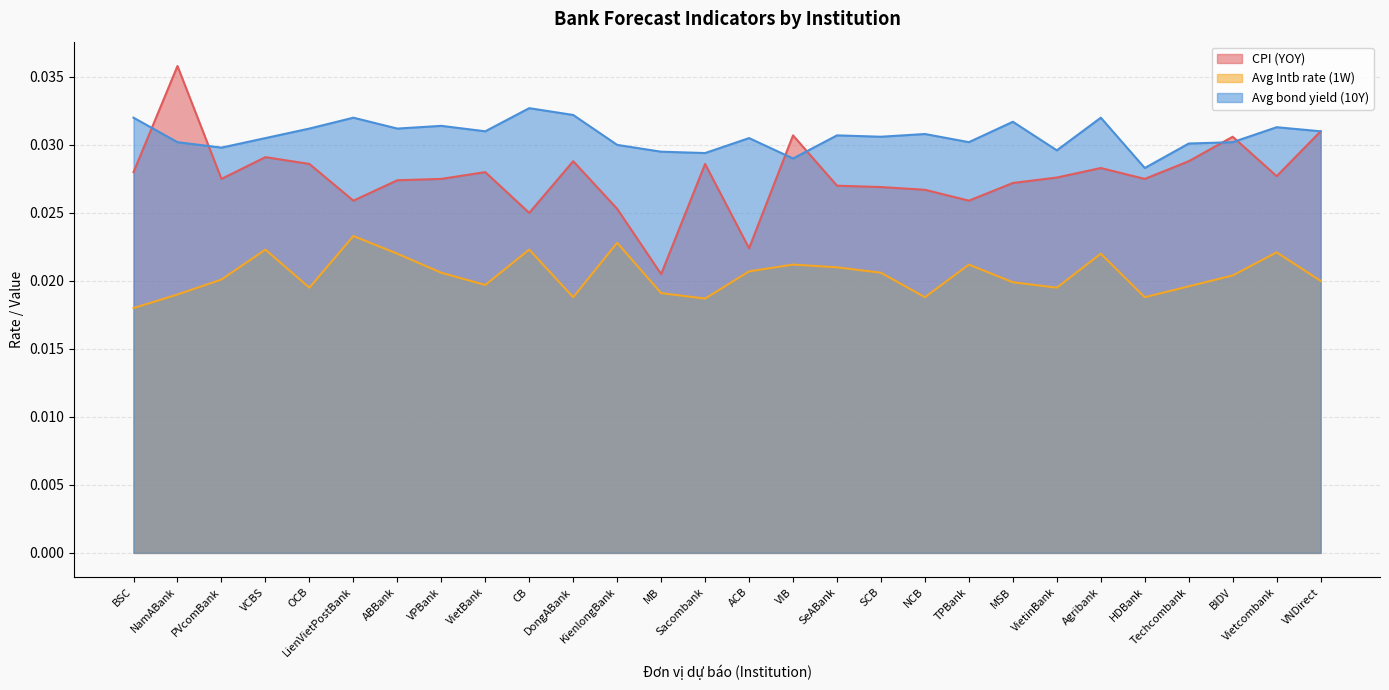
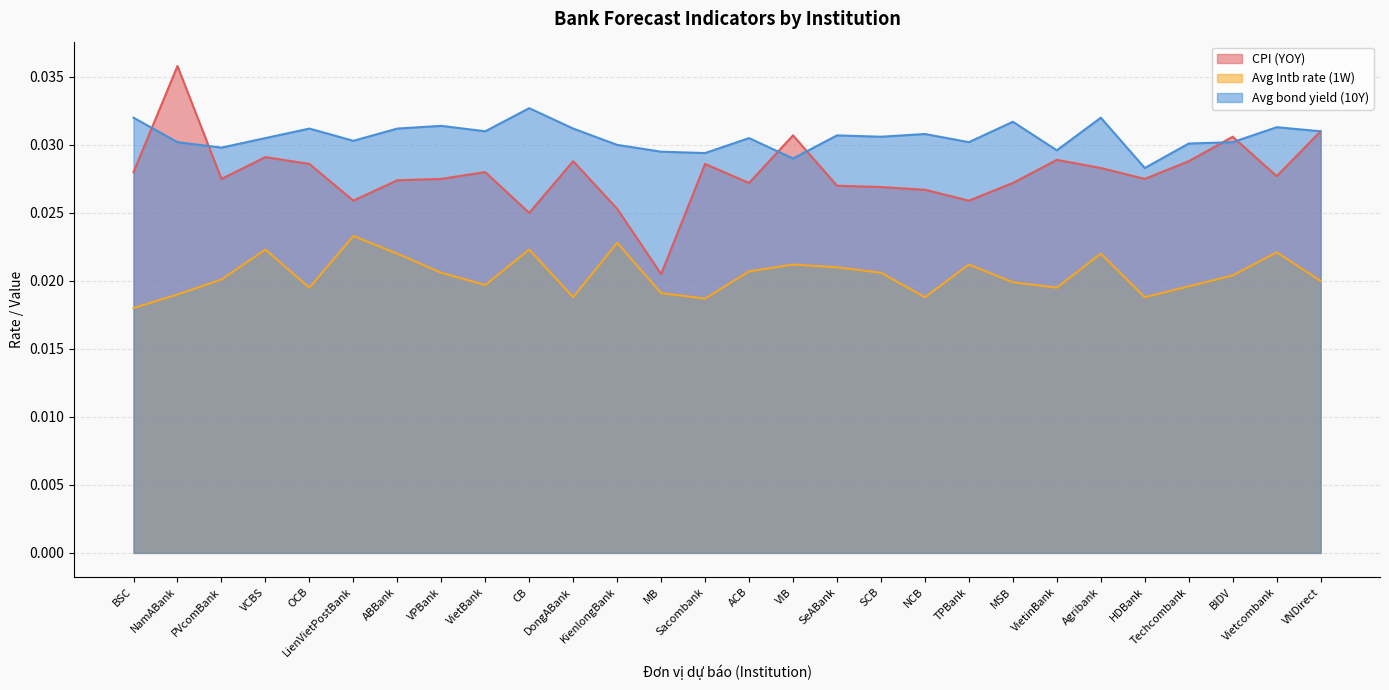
  {
    "CPI (YOY)": {
      "BSC": 0.0280,
      "NamABank": 0.0358,
      "PVcomBank": 0.0275,
      "VCBS": 0.0291,
      "OCB": 0.0286,
      "LienVietPostBank": 0.0259,
      "ABBank": 0.0274,
      "VPBank": 0.0275,
      "VietBank": 0.0280,
      "CB": 0.0250,
      "DongABank": 0.0288,
      "KienlongBank": 0.0253,
      "MB": 0.0205,
      "Sacombank": 0.0286,
-     "ACB": 0.0224,
+     "ACB": 0.0272,
      "VIB": 0.0307,
      "SeABank": 0.0270,
      "SCB": 0.0269,
      "NCB": 0.0267,
      "TPBank": 0.0259,
      "MSB": 0.0272,
-     "VietinBank": 0.0276,
+     "VietinBank": 0.0289,
      "Agribank": 0.0283,
      "HDBank": 0.0275,
      "Techcombank": 0.0288,
      "BIDV": 0.0306,
      "Vietcombank": 0.0277
    },
    "Avg Intb rate (1W)": {
      "BSC": 0.0180,
      "NamABank": 0.0190,
      "PVcomBank": 0.0201,
      "VCBS": 0.0223,
      "OCB": 0.0195,
      "LienVietPostBank": 0.0233,
      "ABBank": 0.0220,
      "VPBank": 0.0206,
      "VietBank": 0.0197,
      "CB": 0.0223,
      "DongABank": 0.0188,
      "KienlongBank": 0.0228,
      "MB": 0.0191,
      "Sacombank": 0.0187,
      "ACB": 0.0207,
      "VIB": 0.0212,
      "SeABank": 0.0210,
      "SCB": 0.0206,
      "NCB": 0.0188,
      "TPBank": 0.0212,
      "MSB": 0.0199,
      "VietinBank": 0.0195,
      "Agribank": 0.0220,
      "HDBank": 0.0188,
      "Techcombank": 0.0196,
      "BIDV": 0.0204,
      "Vietcombank": 0.0221,
      "VNDirect": 0.0200
    },
    "Avg bond yield (10Y)": {
      "BSC": 0.0320,
      "NamABank": 0.0302,
      "PVcomBank": 0.0298,
      "VCBS": 0.0305,
      "OCB": 0.0312,
-     "LienVietPostBank": 0.0320,
+     "LienVietPostBank": 0.0303,
      "ABBank": 0.0312,
      "VPBank": 0.0314,
      "VietBank": 0.0310,
      "CB": 0.0327,
-     "DongABank": 0.0322,
+     "DongABank": 0.0312,
      "KienlongBank": 0.0300,
      "MB": 0.0295,
      "Sacombank": 0.0294,
      "ACB": 0.0305,
      "VIB": 0.0290,
      "SeABank": 0.0307,
      "SCB": 0.0306,
      "NCB": 0.0308,
      "TPBank": 0.0302,
      "MSB": 0.0317,
      "VietinBank": 0.0296,
      "Agribank": 0.0320,
      "HDBank": 0.0283,
      "Techcombank": 0.0301,
      "BIDV": 0.0302,
      "Vietcombank": 0.0313
    }
  }
